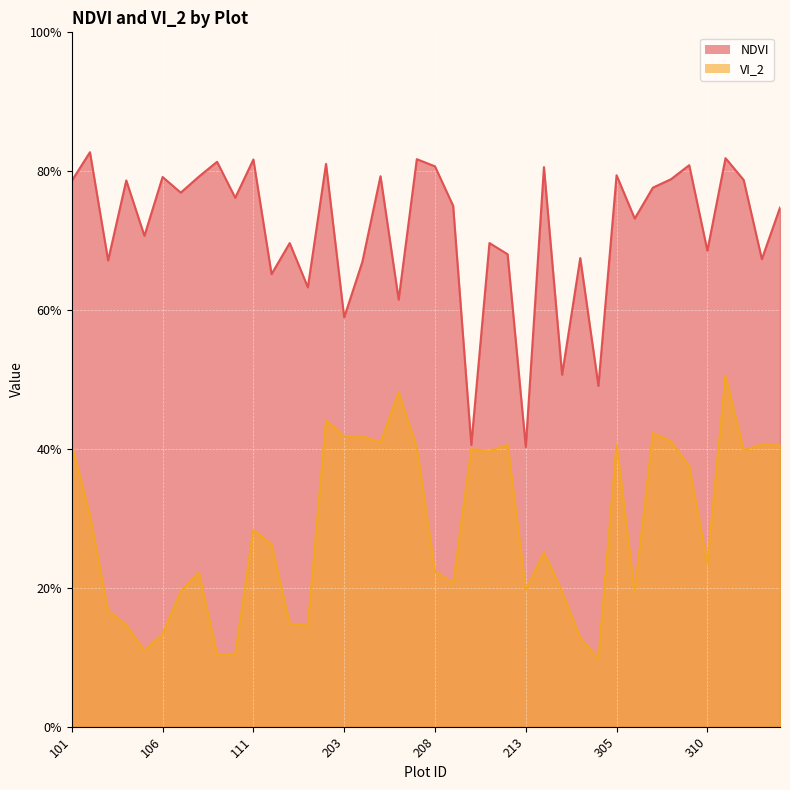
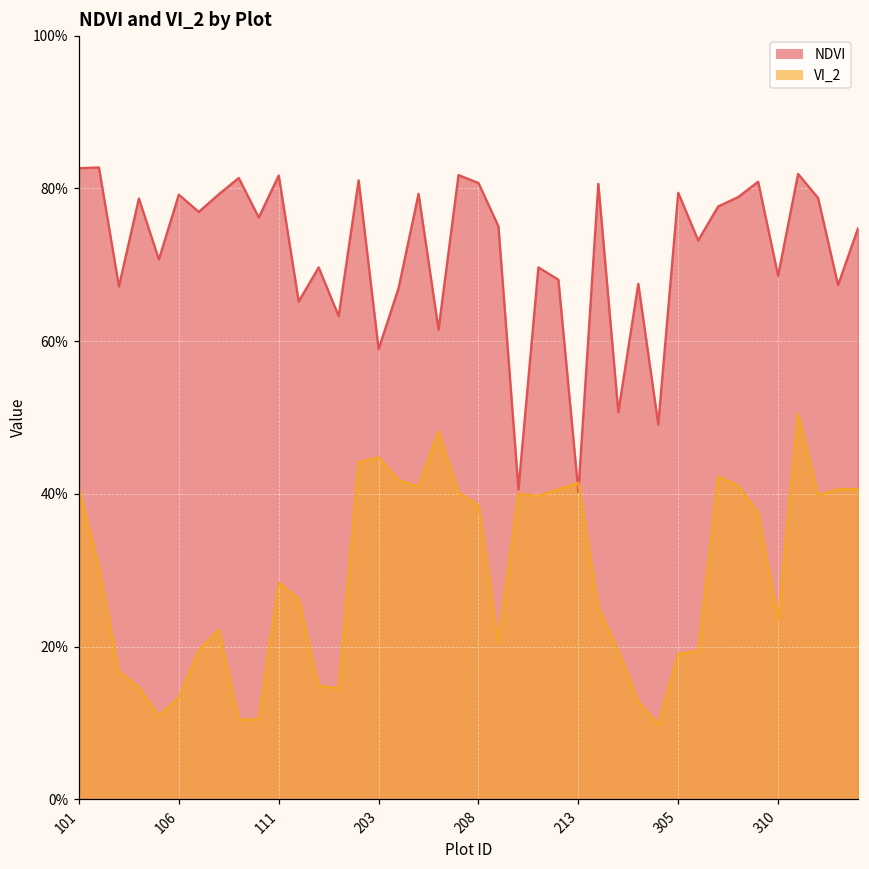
  {
    "NDVI": {
-     "101": "79%",
+     "101": "83%",
      "106": "79%",
      "111": "82%",
      "203": "59%",
      "208": "81%",
      "213": "40%",
      "305": "79%",
      "310": "69%"
    },
    "VI_2": {
      "101": "41%",
      "106": "13%",
      "111": "28%",
-     "203": "42%",
-     "208": "22%",
-     "213": "20%",
-     "305": "41%",
+     "203": "45%",
+     "208": "39%",
+     "213": "41%",
+     "305": "19%",
      "310": "24%"
    }
  }
